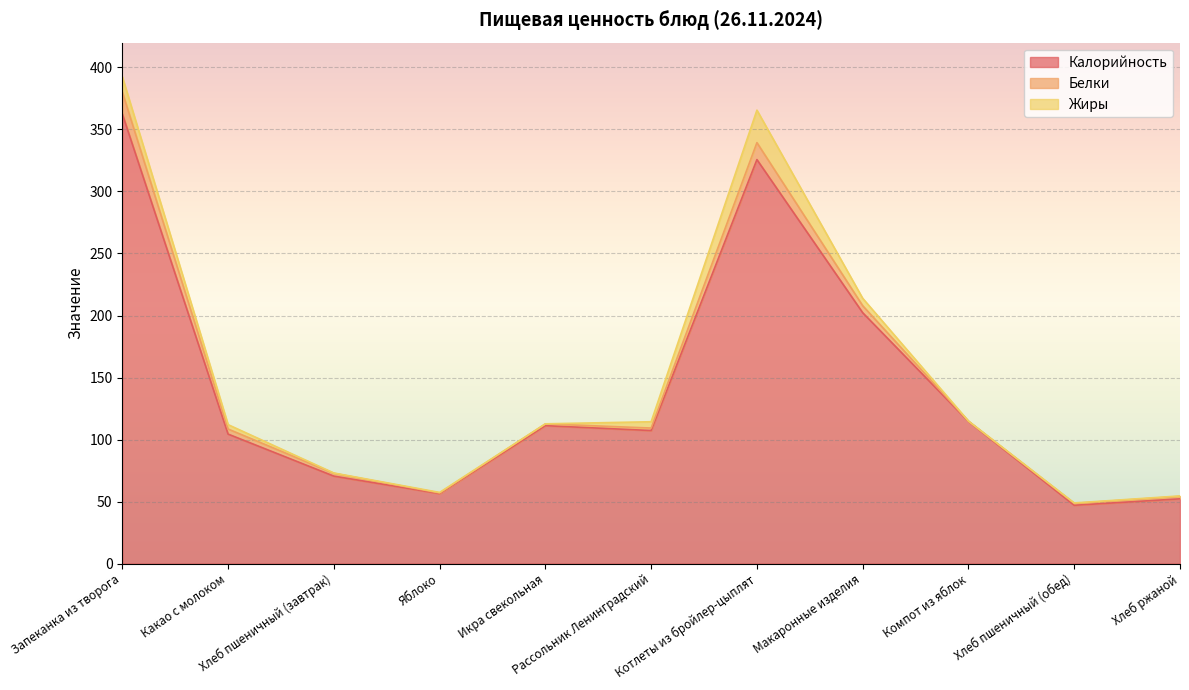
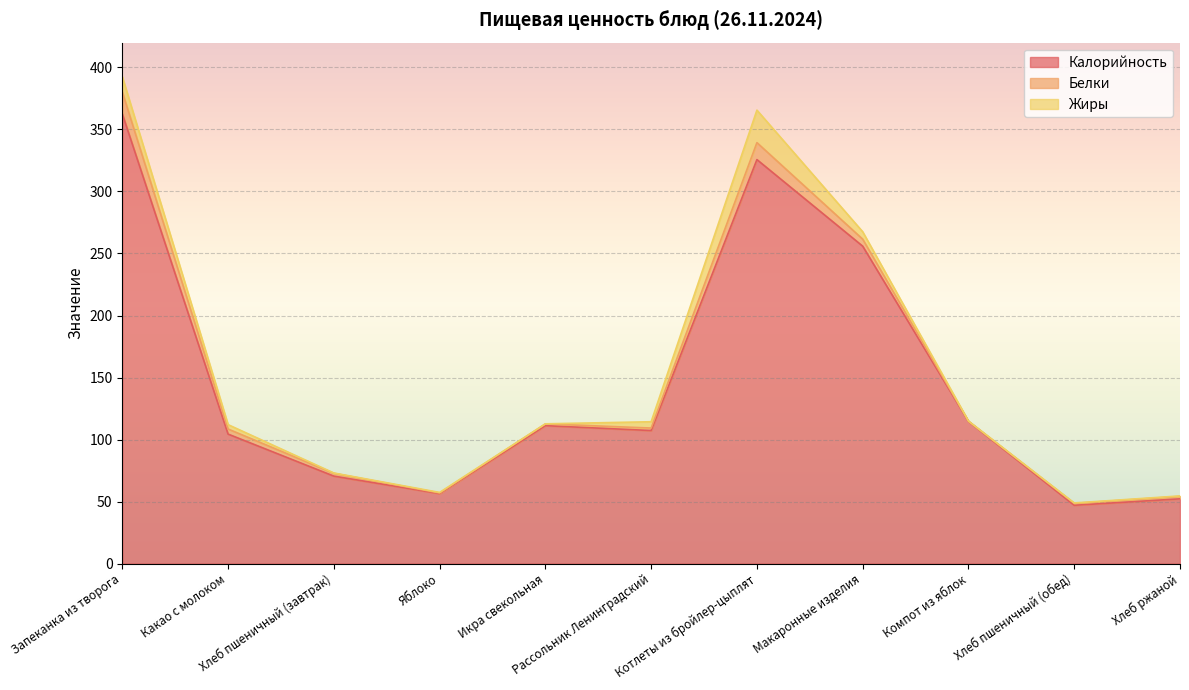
  {
    "Калорийность": {
      "Запеканка из творога": 363,
      "Какао с молоком": 104,
      "Хлеб пшеничный (завтрак)": 71,
      "Рассольник Ленинградский": 107,
      "Котлеты из бройлер-цыплят": 326,
-     "Макаронные изделия": 202
+     "Макаронные изделия": 256
    }
  }
